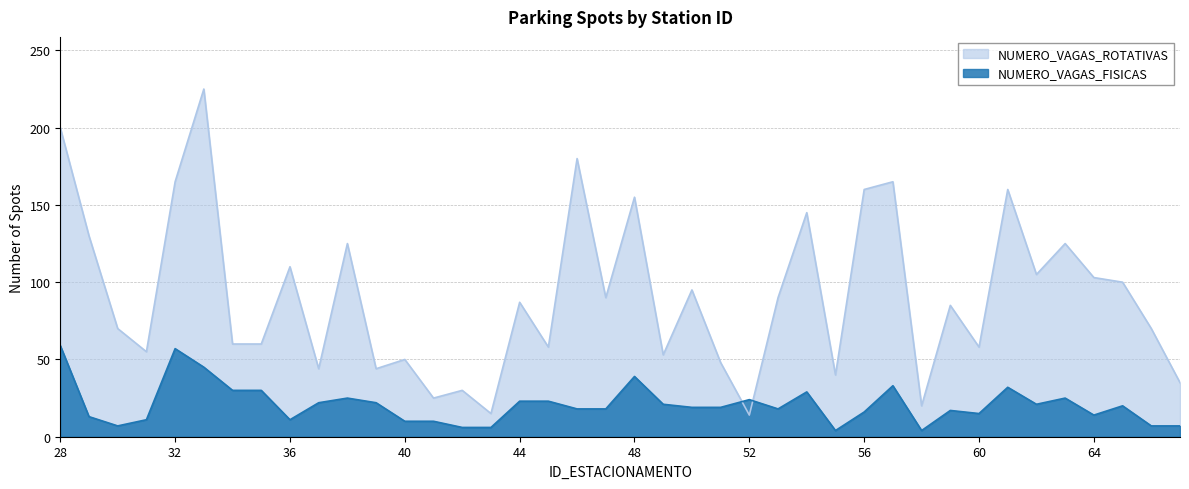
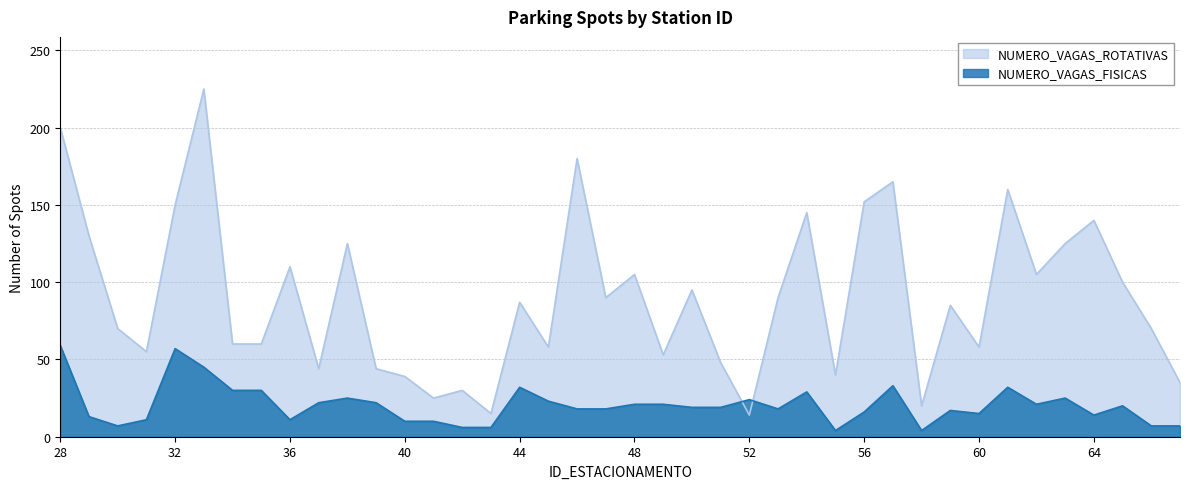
  {
    "NUMERO_VAGAS_ROTATIVAS": {
      "28": 200,
-     "32": 165,
+     "32": 150,
      "36": 110,
-     "40": 50,
+     "40": 39,
      "44": 87,
-     "48": 155,
+     "48": 105,
      "52": 14,
-     "56": 160,
+     "56": 152,
      "60": 58,
-     "64": 103
+     "64": 140
    },
    "NUMERO_VAGAS_FISICAS": {
      "28": 59,
      "32": 57,
      "36": 11,
      "40": 10,
-     "44": 23,
-     "48": 39,
+     "44": 32,
+     "48": 21,
      "52": 24,
      "56": 16,
      "60": 15,
      "64": 14
    }
  }
